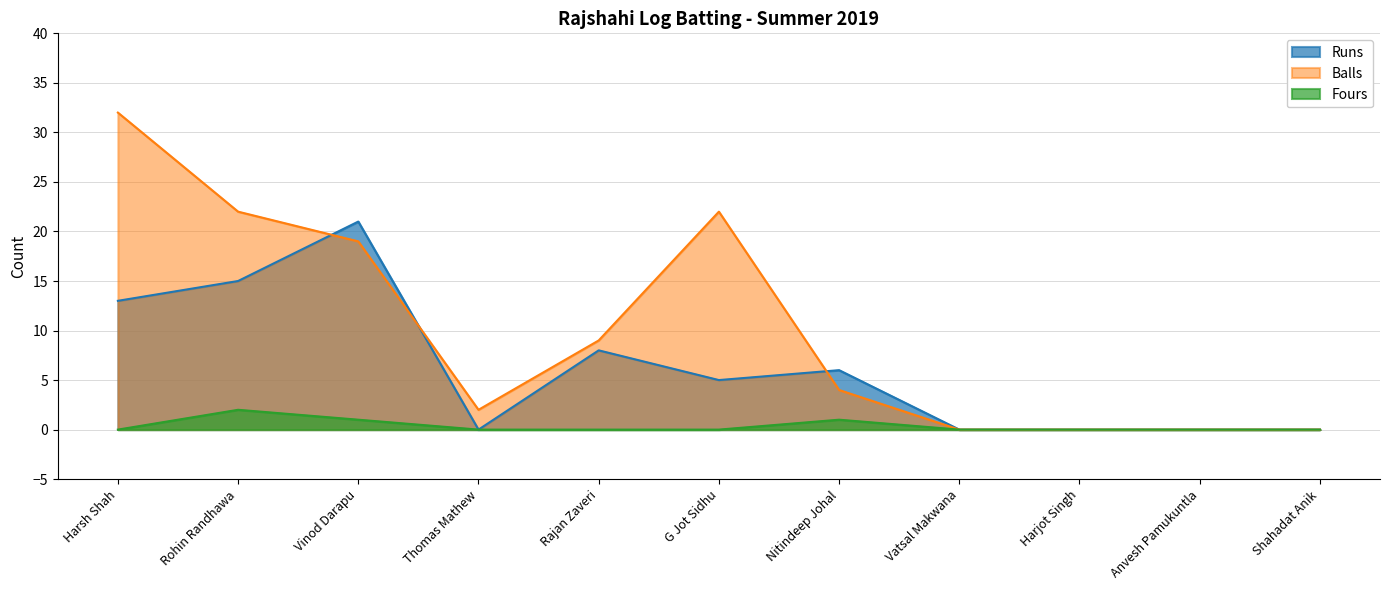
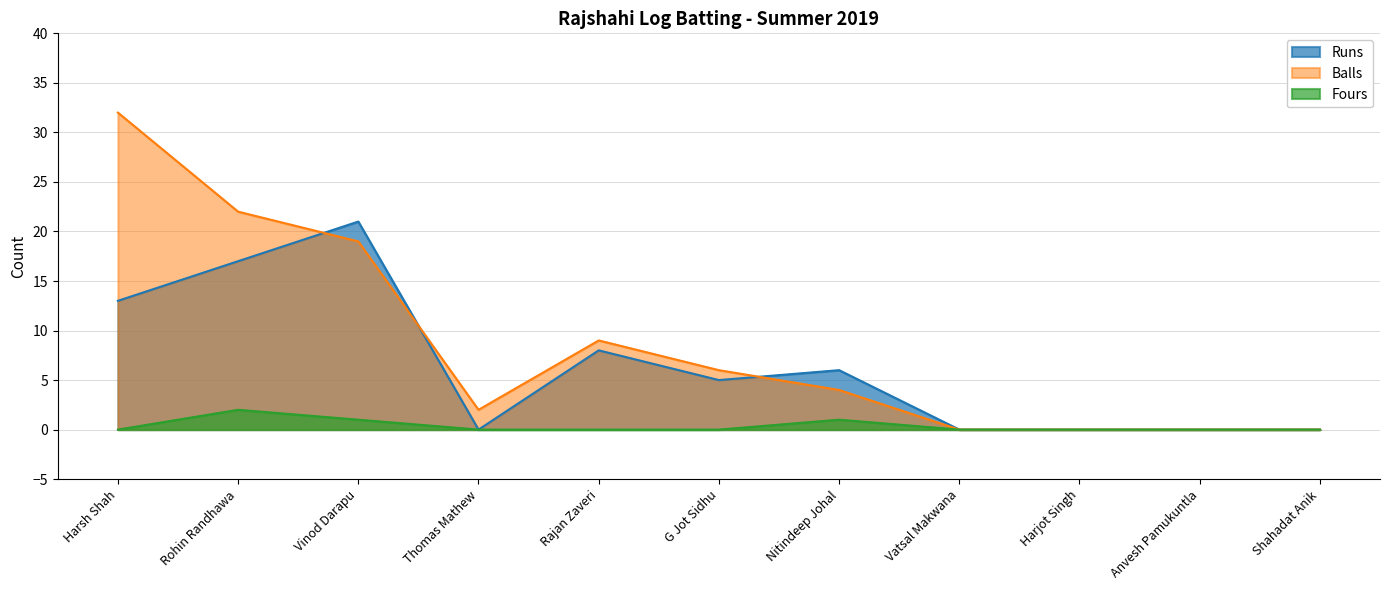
  {
    "Runs": {
      "Harsh Shah": 13,
-     "Rohin Randhawa": 15,
+     "Rohin Randhawa": 17,
      "Vinod Darapu": 21,
      "Rajan Zaveri": 8,
      "G Jot Sidhu": 5,
      "Nitindeep Johal": 6
    },
    "Balls": {
      "Harsh Shah": 32,
      "Rohin Randhawa": 22,
      "Vinod Darapu": 19,
      "Thomas Mathew": 2,
      "Rajan Zaveri": 9,
-     "G Jot Sidhu": 22,
+     "G Jot Sidhu": 6,
      "Nitindeep Johal": 4
    },
    "Fours": {
      "Harsh Shah": 0,
      "Rohin Randhawa": 2,
      "Vinod Darapu": 1,
      "Rajan Zaveri": 0,
      "G Jot Sidhu": 0,
      "Nitindeep Johal": 1
    }
  }
